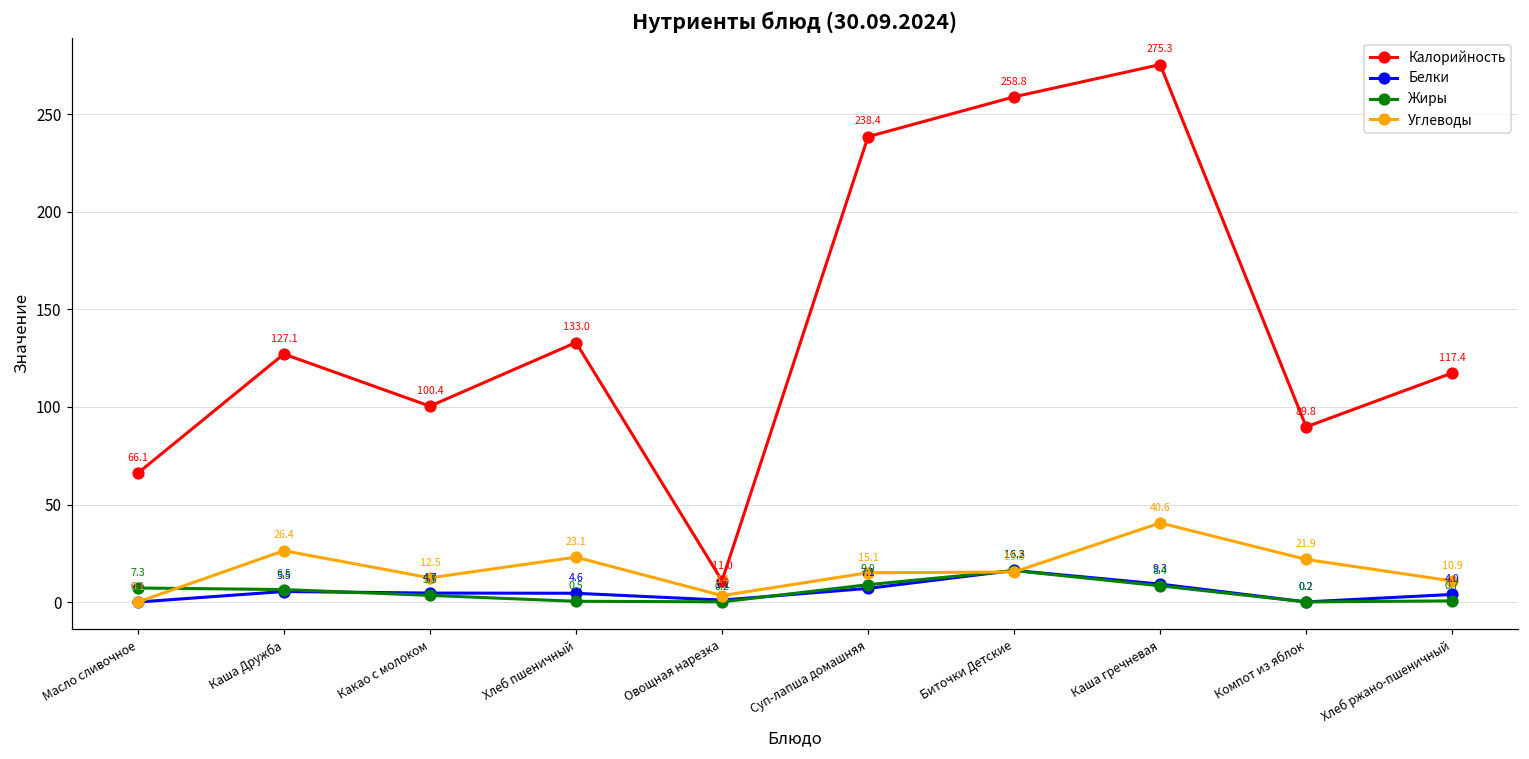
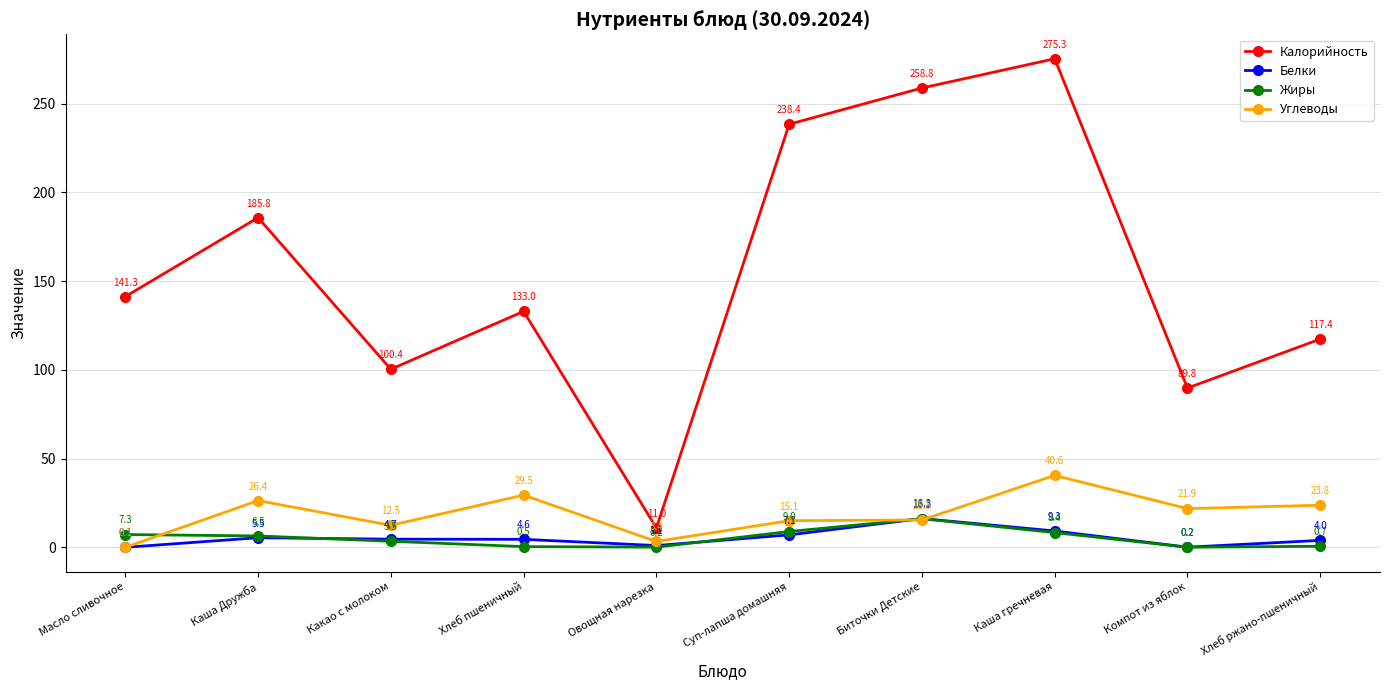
  {
    "Калорийность": {
-     "Масло сливочное": 66.1,
-     "Каша Дружба": 127.1,
+     "Масло сливочное": 141.3,
+     "Каша Дружба": 185.8,
      "Какао с молоком": 100.4,
      "Хлеб пшеничный": 133.0,
      "Овощная нарезка": 11.0,
      "Суп-лапша домашняя": 238.4,
      "Биточки Детские": 258.8,
      "Каша гречневая": 275.3,
      "Компот из яблок": 89.8,
      "Хлеб ржано-пшеничный": 117.4
    },
    "Жиры": {
      "Масло сливочное": 7.3
    },
    "Углеводы": {
      "Каша Дружба": 26.4,
      "Какао с молоком": 12.5,
-     "Хлеб пшеничный": 23.1,
+     "Хлеб пшеничный": 29.5,
      "Суп-лапша домашняя": 15.1,
      "Каша гречневая": 40.6,
      "Компот из яблок": 21.9,
-     "Хлеб ржано-пшеничный": 10.9
+     "Хлеб ржано-пшеничный": 23.8
    }
  }
